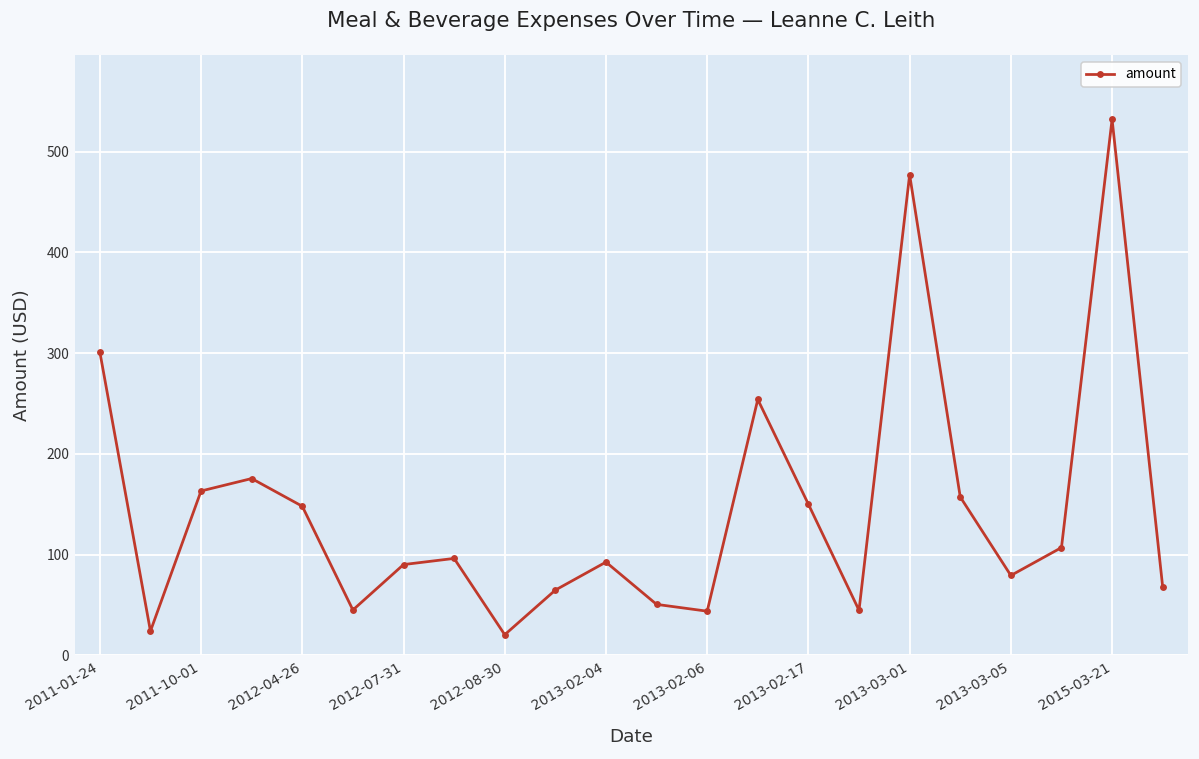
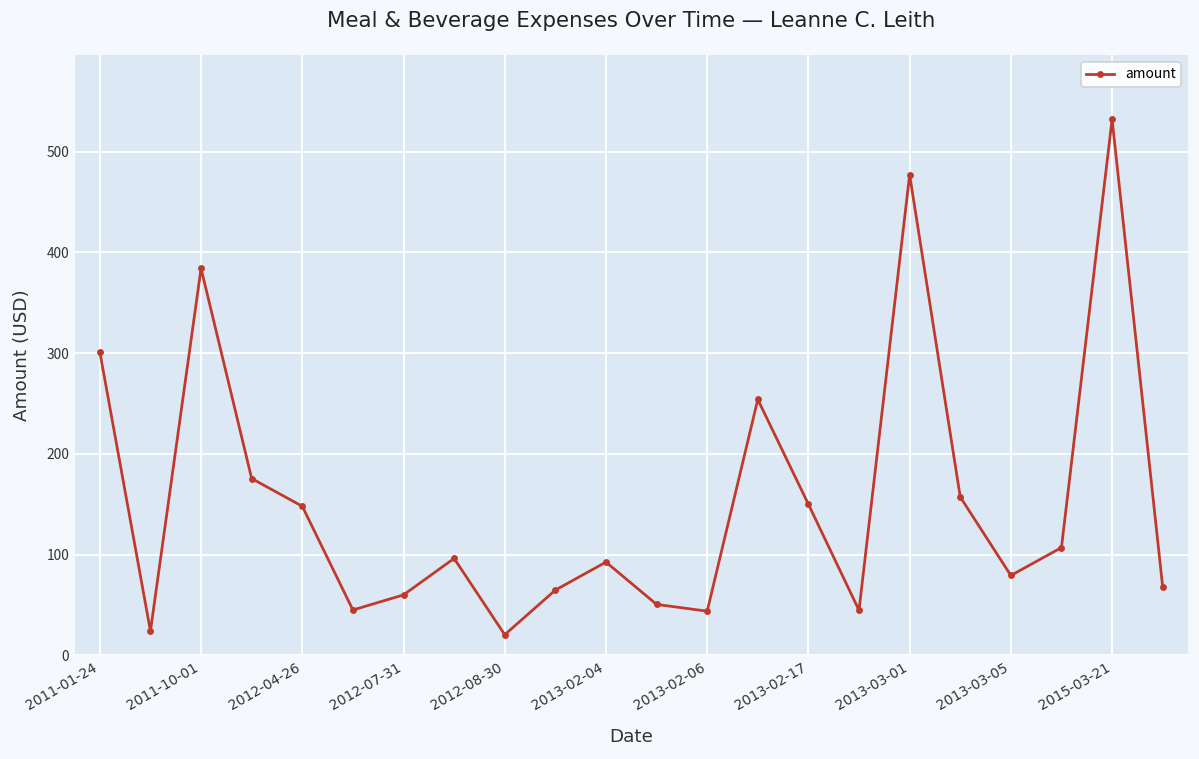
  {
-   "2011-10-01": 160,
-   "2012-07-31": 90,
+   "2011-10-01": 380,
+   "2012-07-31": 60,
    "2013-02-17": 150,
    "2013-03-01": 480,
    "2015-03-21": 530
  }
